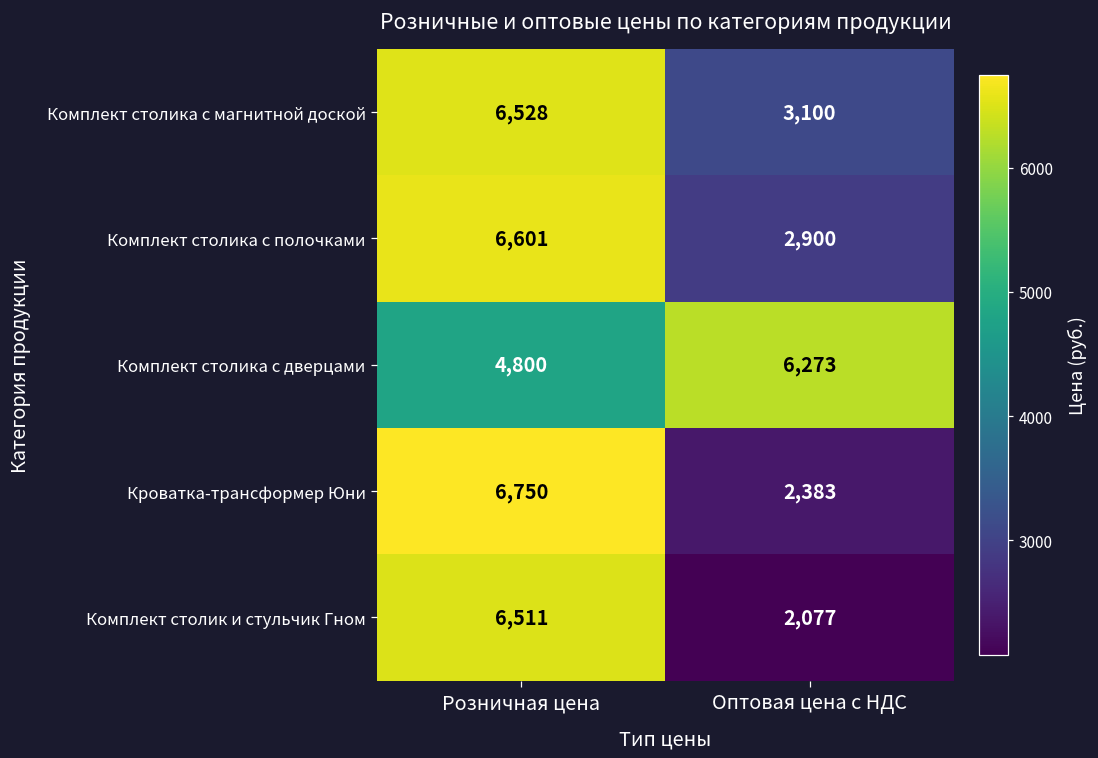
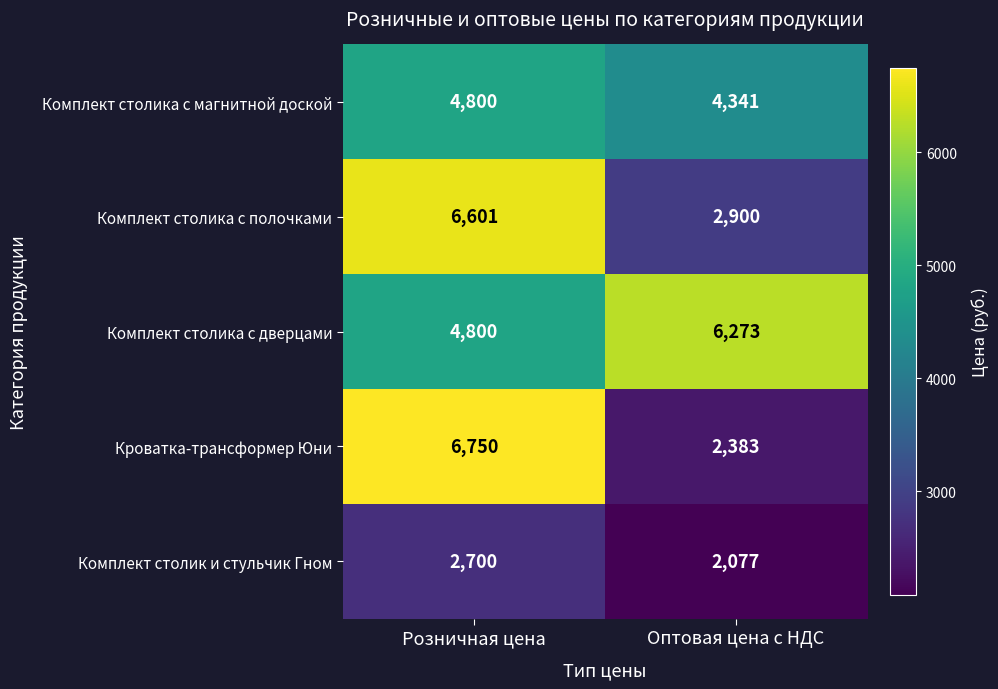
  {
    "Комплект столика с магнитной доской": {
-     "Розничная цена": "6,528",
-     "Оптовая цена с НДС": "3,100"
+     "Розничная цена": "4,800",
+     "Оптовая цена с НДС": "4,341"
    },
    "Комплект столика с полочками": {
      "Розничная цена": "6,601",
      "Оптовая цена с НДС": "2,900"
    },
    "Комплект столика с дверцами": {
      "Розничная цена": "4,800",
      "Оптовая цена с НДС": "6,273"
    },
    "Кроватка-трансформер Юни": {
      "Розничная цена": "6,750",
      "Оптовая цена с НДС": "2,383"
    },
    "Комплект столик и стульчик Гном": {
-     "Розничная цена": "6,511",
+     "Розничная цена": "2,700",
      "Оптовая цена с НДС": "2,077"
    }
  }
